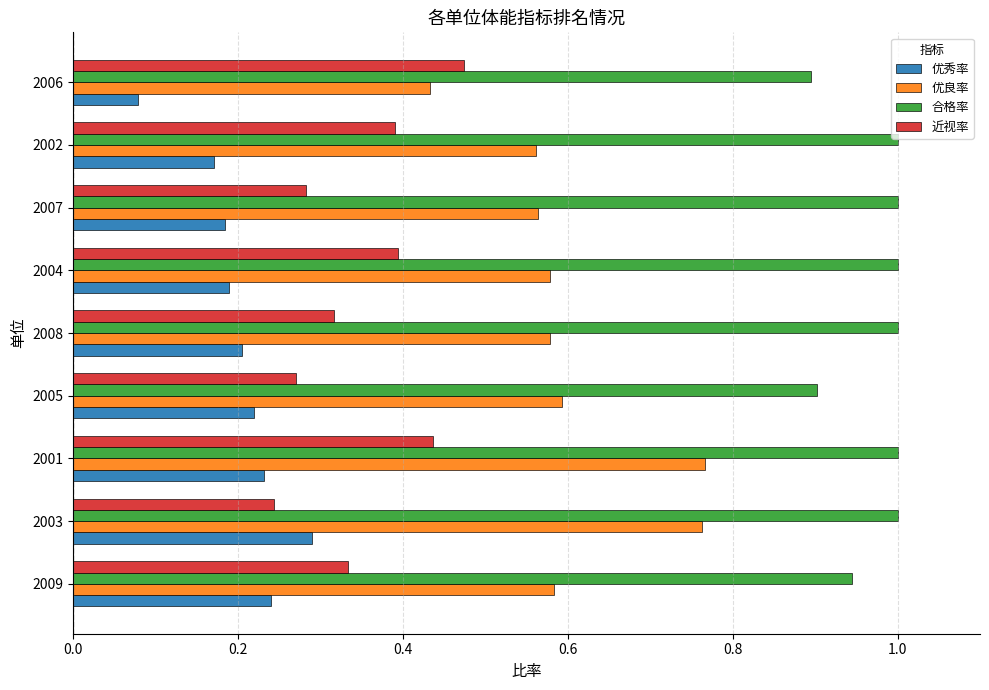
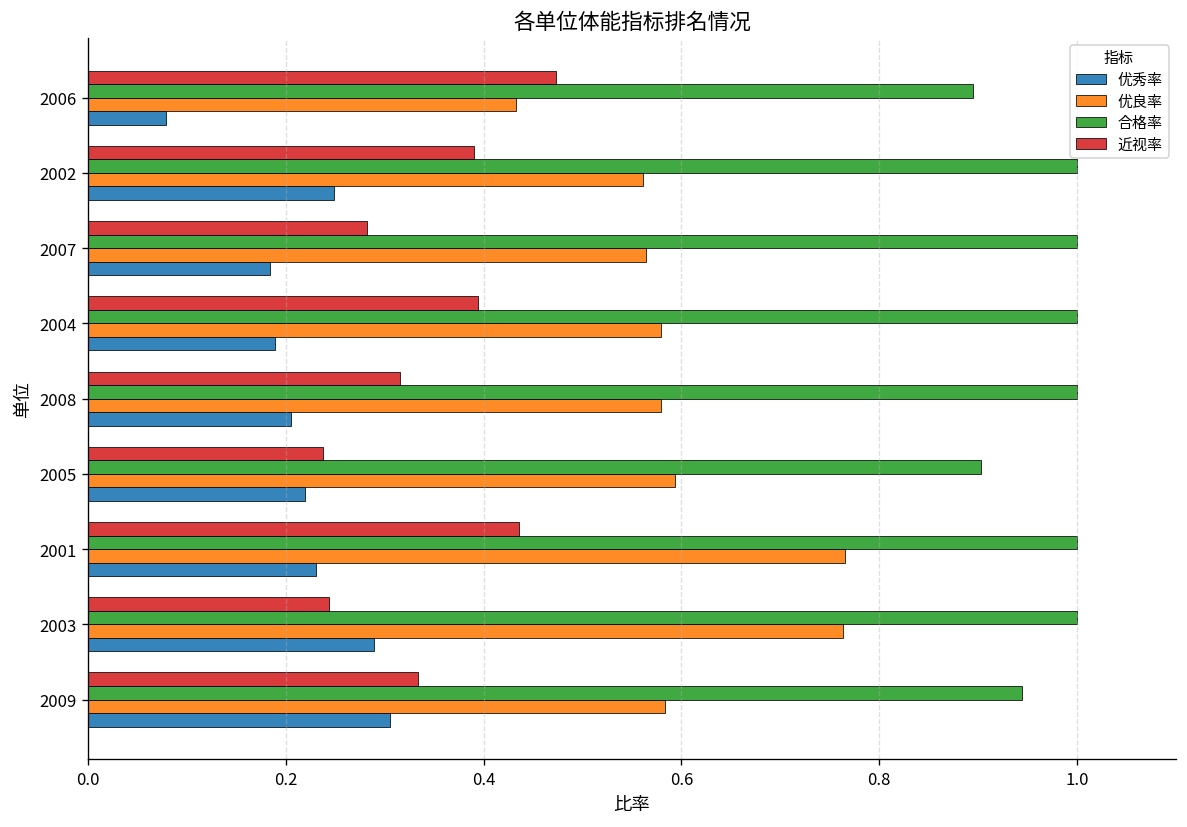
  {
    "优秀率": {
      "2006": 0.08,
-     "2002": 0.17,
+     "2002": 0.25,
      "2007": 0.18,
      "2004": 0.19,
      "2008": 0.21,
      "2005": 0.22,
      "2001": 0.23,
      "2003": 0.29,
-     "2009": 0.24
+     "2009": 0.31
    },
    "优良率": {
      "2006": 0.43,
      "2002": 0.56,
      "2007": 0.56,
      "2004": 0.58,
      "2008": 0.58,
      "2005": 0.59,
      "2001": 0.77,
      "2003": 0.76,
      "2009": 0.58
    },
    "合格率": {
      "2006": 0.89,
      "2002": 1.00,
      "2007": 1.00,
      "2004": 1.00,
      "2008": 1.00,
      "2005": 0.90,
      "2001": 1.00,
      "2003": 1.00,
      "2009": 0.94
    },
    "近视率": {
      "2006": 0.47,
      "2002": 0.39,
      "2007": 0.28,
      "2004": 0.39,
      "2008": 0.32,
-     "2005": 0.27,
+     "2005": 0.24,
      "2001": 0.44,
      "2003": 0.24,
      "2009": 0.33
    }
  }
